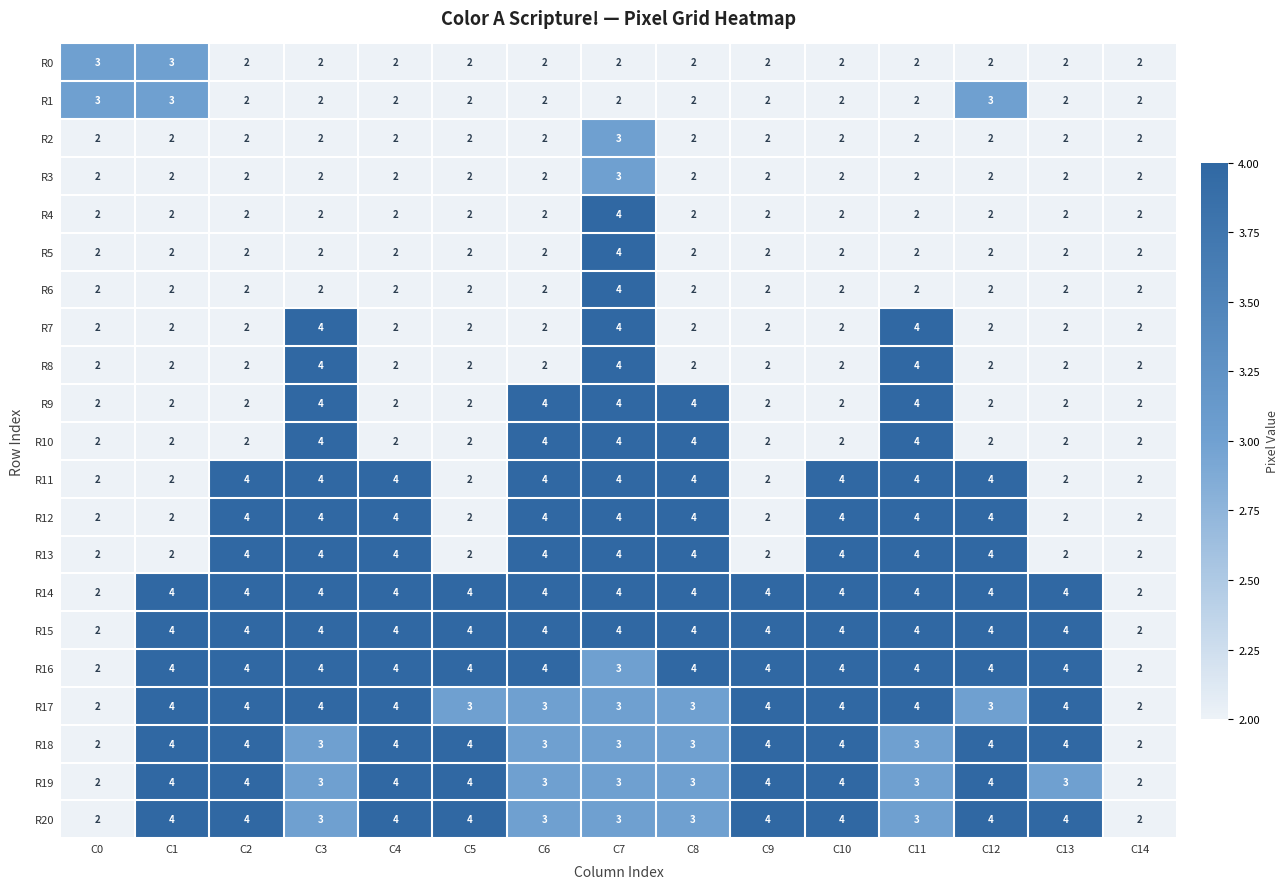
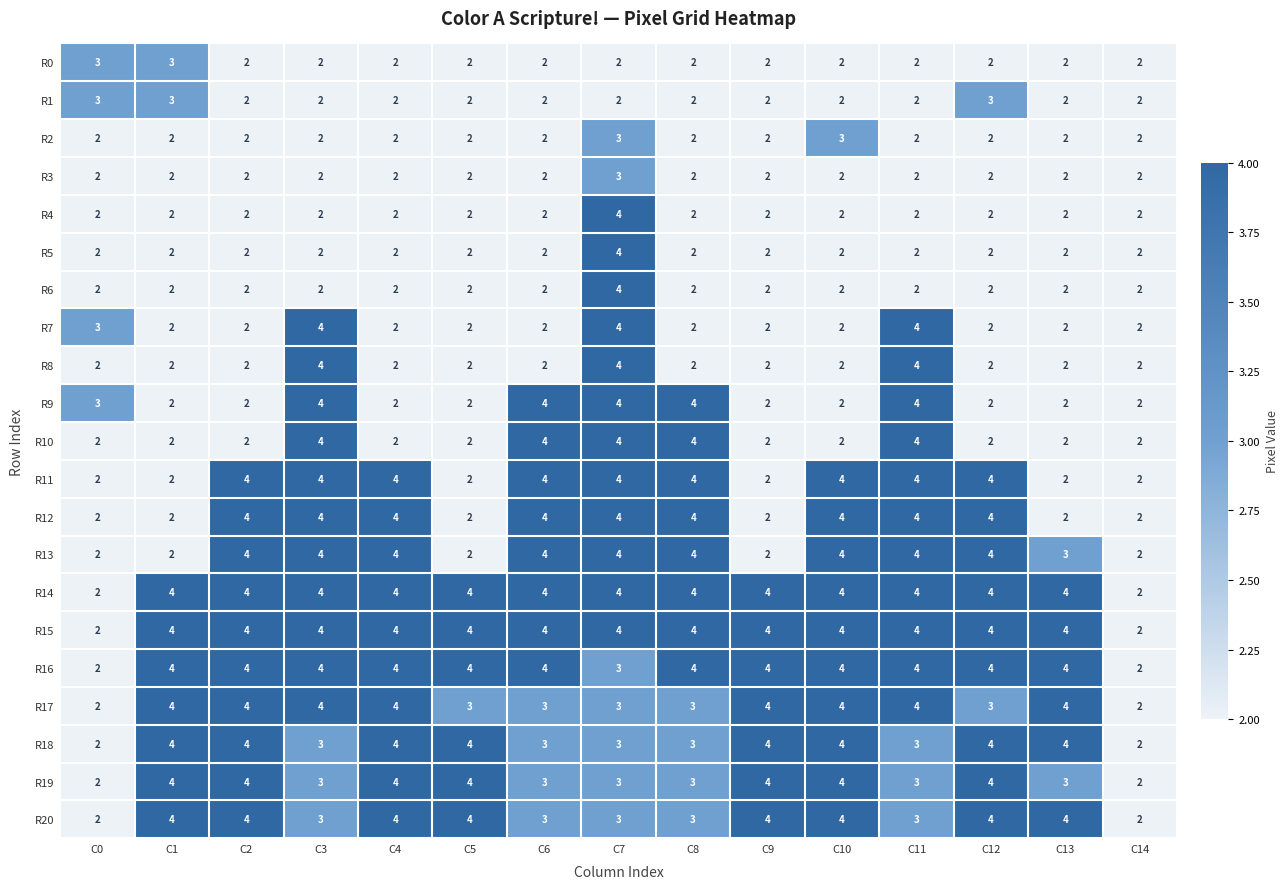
  {
    "R2": {
      "C0": 2,
      "C1": 2,
      "C2": 2,
      "C3": 2,
      "C4": 2,
      "C5": 2,
      "C6": 2,
      "C7": 3,
      "C8": 2,
      "C9": 2,
-     "C10": 2,
+     "C10": 3,
      "C11": 2,
      "C12": 2,
      "C13": 2,
      "C14": 2
    },
    "R7": {
-     "C0": 2,
+     "C0": 3,
      "C1": 2,
      "C2": 2,
      "C3": 4,
      "C4": 2,
      "C5": 2,
      "C6": 2,
      "C7": 4,
      "C8": 2,
      "C9": 2,
      "C10": 2,
      "C11": 4,
      "C12": 2,
      "C13": 2,
      "C14": 2
    },
    "R9": {
-     "C0": 2,
+     "C0": 3,
      "C1": 2,
      "C2": 2,
      "C3": 4,
      "C4": 2,
      "C5": 2,
      "C6": 4,
      "C7": 4,
      "C8": 4,
      "C9": 2,
      "C10": 2,
      "C11": 4,
      "C12": 2,
      "C13": 2,
      "C14": 2
    },
    "R13": {
      "C0": 2,
      "C1": 2,
      "C2": 4,
      "C3": 4,
      "C4": 4,
      "C5": 2,
      "C6": 4,
      "C7": 4,
      "C8": 4,
      "C9": 2,
      "C10": 4,
      "C11": 4,
      "C12": 4,
-     "C13": 2,
+     "C13": 3,
      "C14": 2
    }
  }
